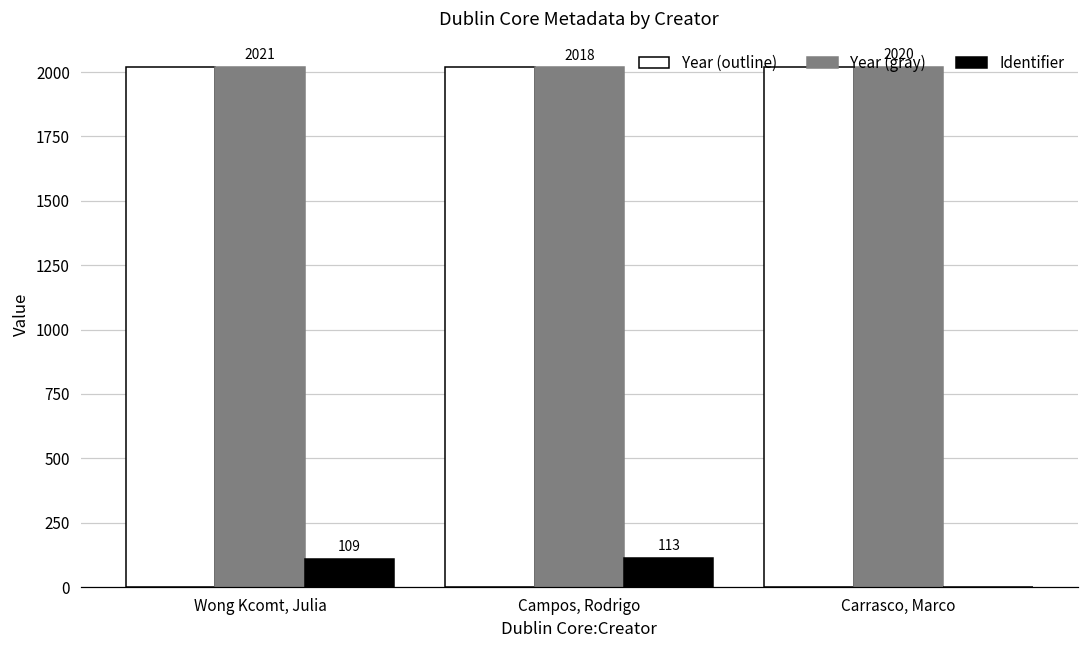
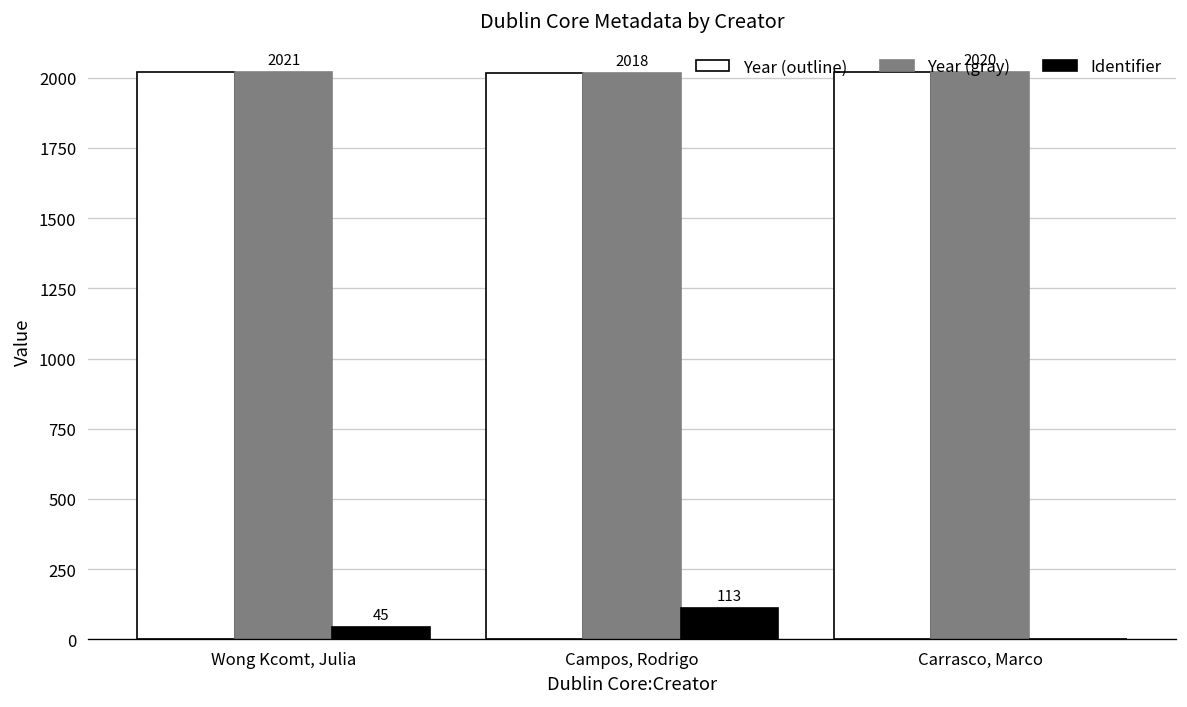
  {
    "Year (gray)": {
      "Wong Kcomt, Julia": 2021,
      "Campos, Rodrigo": 2018,
      "Carrasco, Marco": 2020
    },
    "Identifier": {
-     "Wong Kcomt, Julia": 109,
+     "Wong Kcomt, Julia": 45,
      "Campos, Rodrigo": 113
    }
  }
